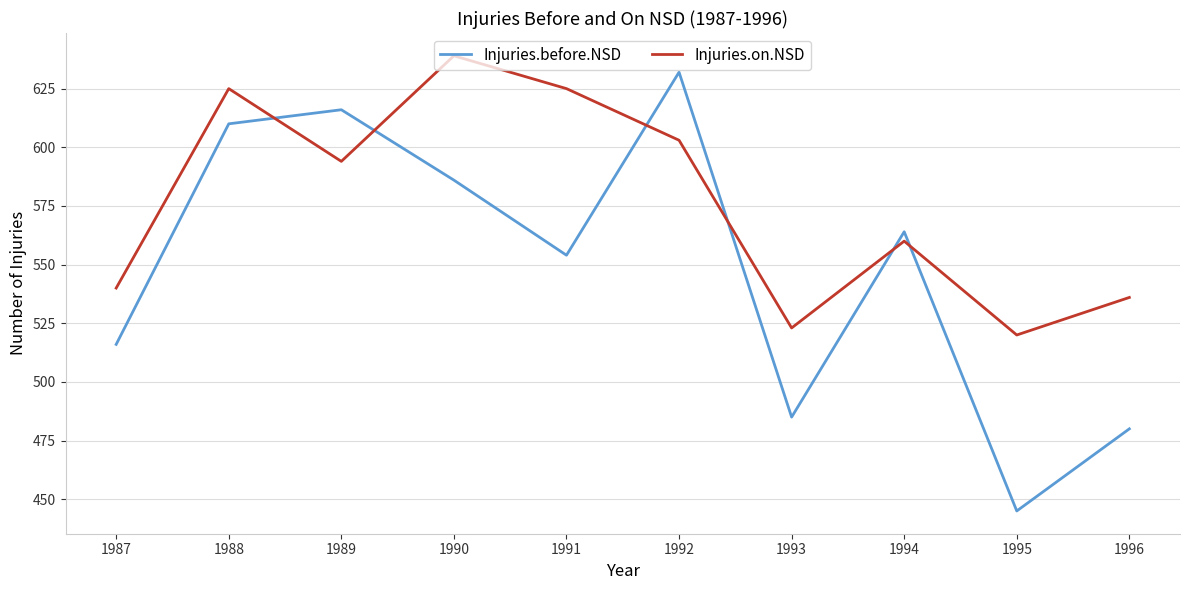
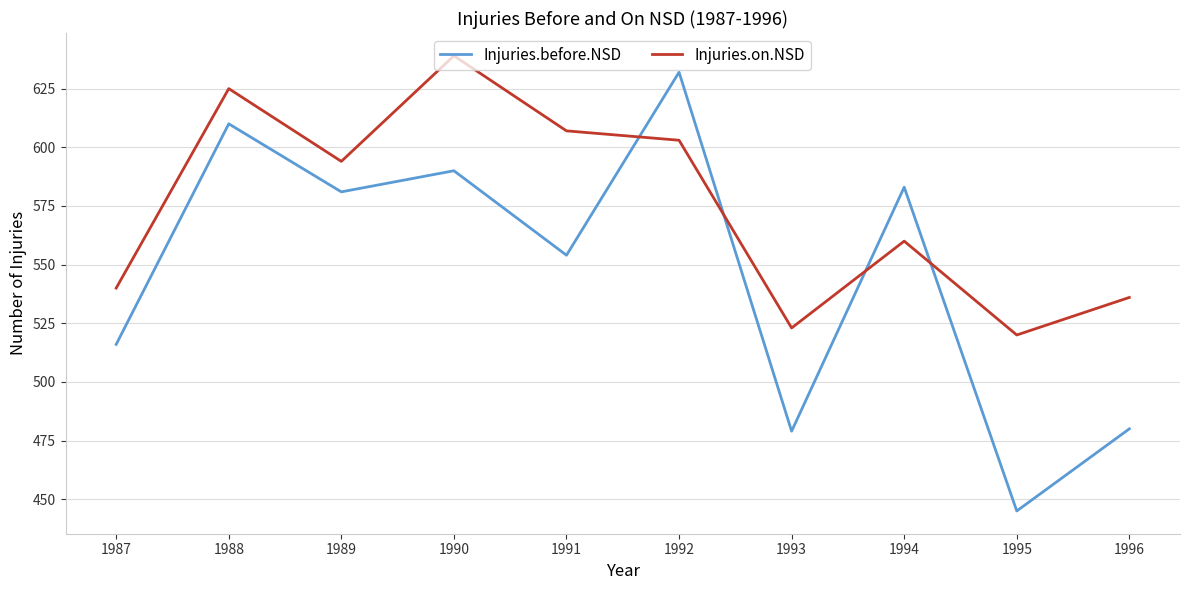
  {
    "Injuries.before.NSD": {
      "1987": 516,
      "1988": 610,
-     "1989": 616,
-     "1990": 586,
+     "1989": 581,
+     "1990": 590,
      "1991": 554,
      "1992": 632,
-     "1993": 485,
-     "1994": 564,
+     "1993": 479,
+     "1994": 583,
      "1995": 445,
      "1996": 480
    },
    "Injuries.on.NSD": {
      "1987": 540,
      "1988": 625,
      "1989": 594,
-     "1991": 625,
+     "1991": 607,
      "1992": 603,
      "1993": 523,
      "1994": 560,
      "1995": 520,
      "1996": 536
    }
  }
